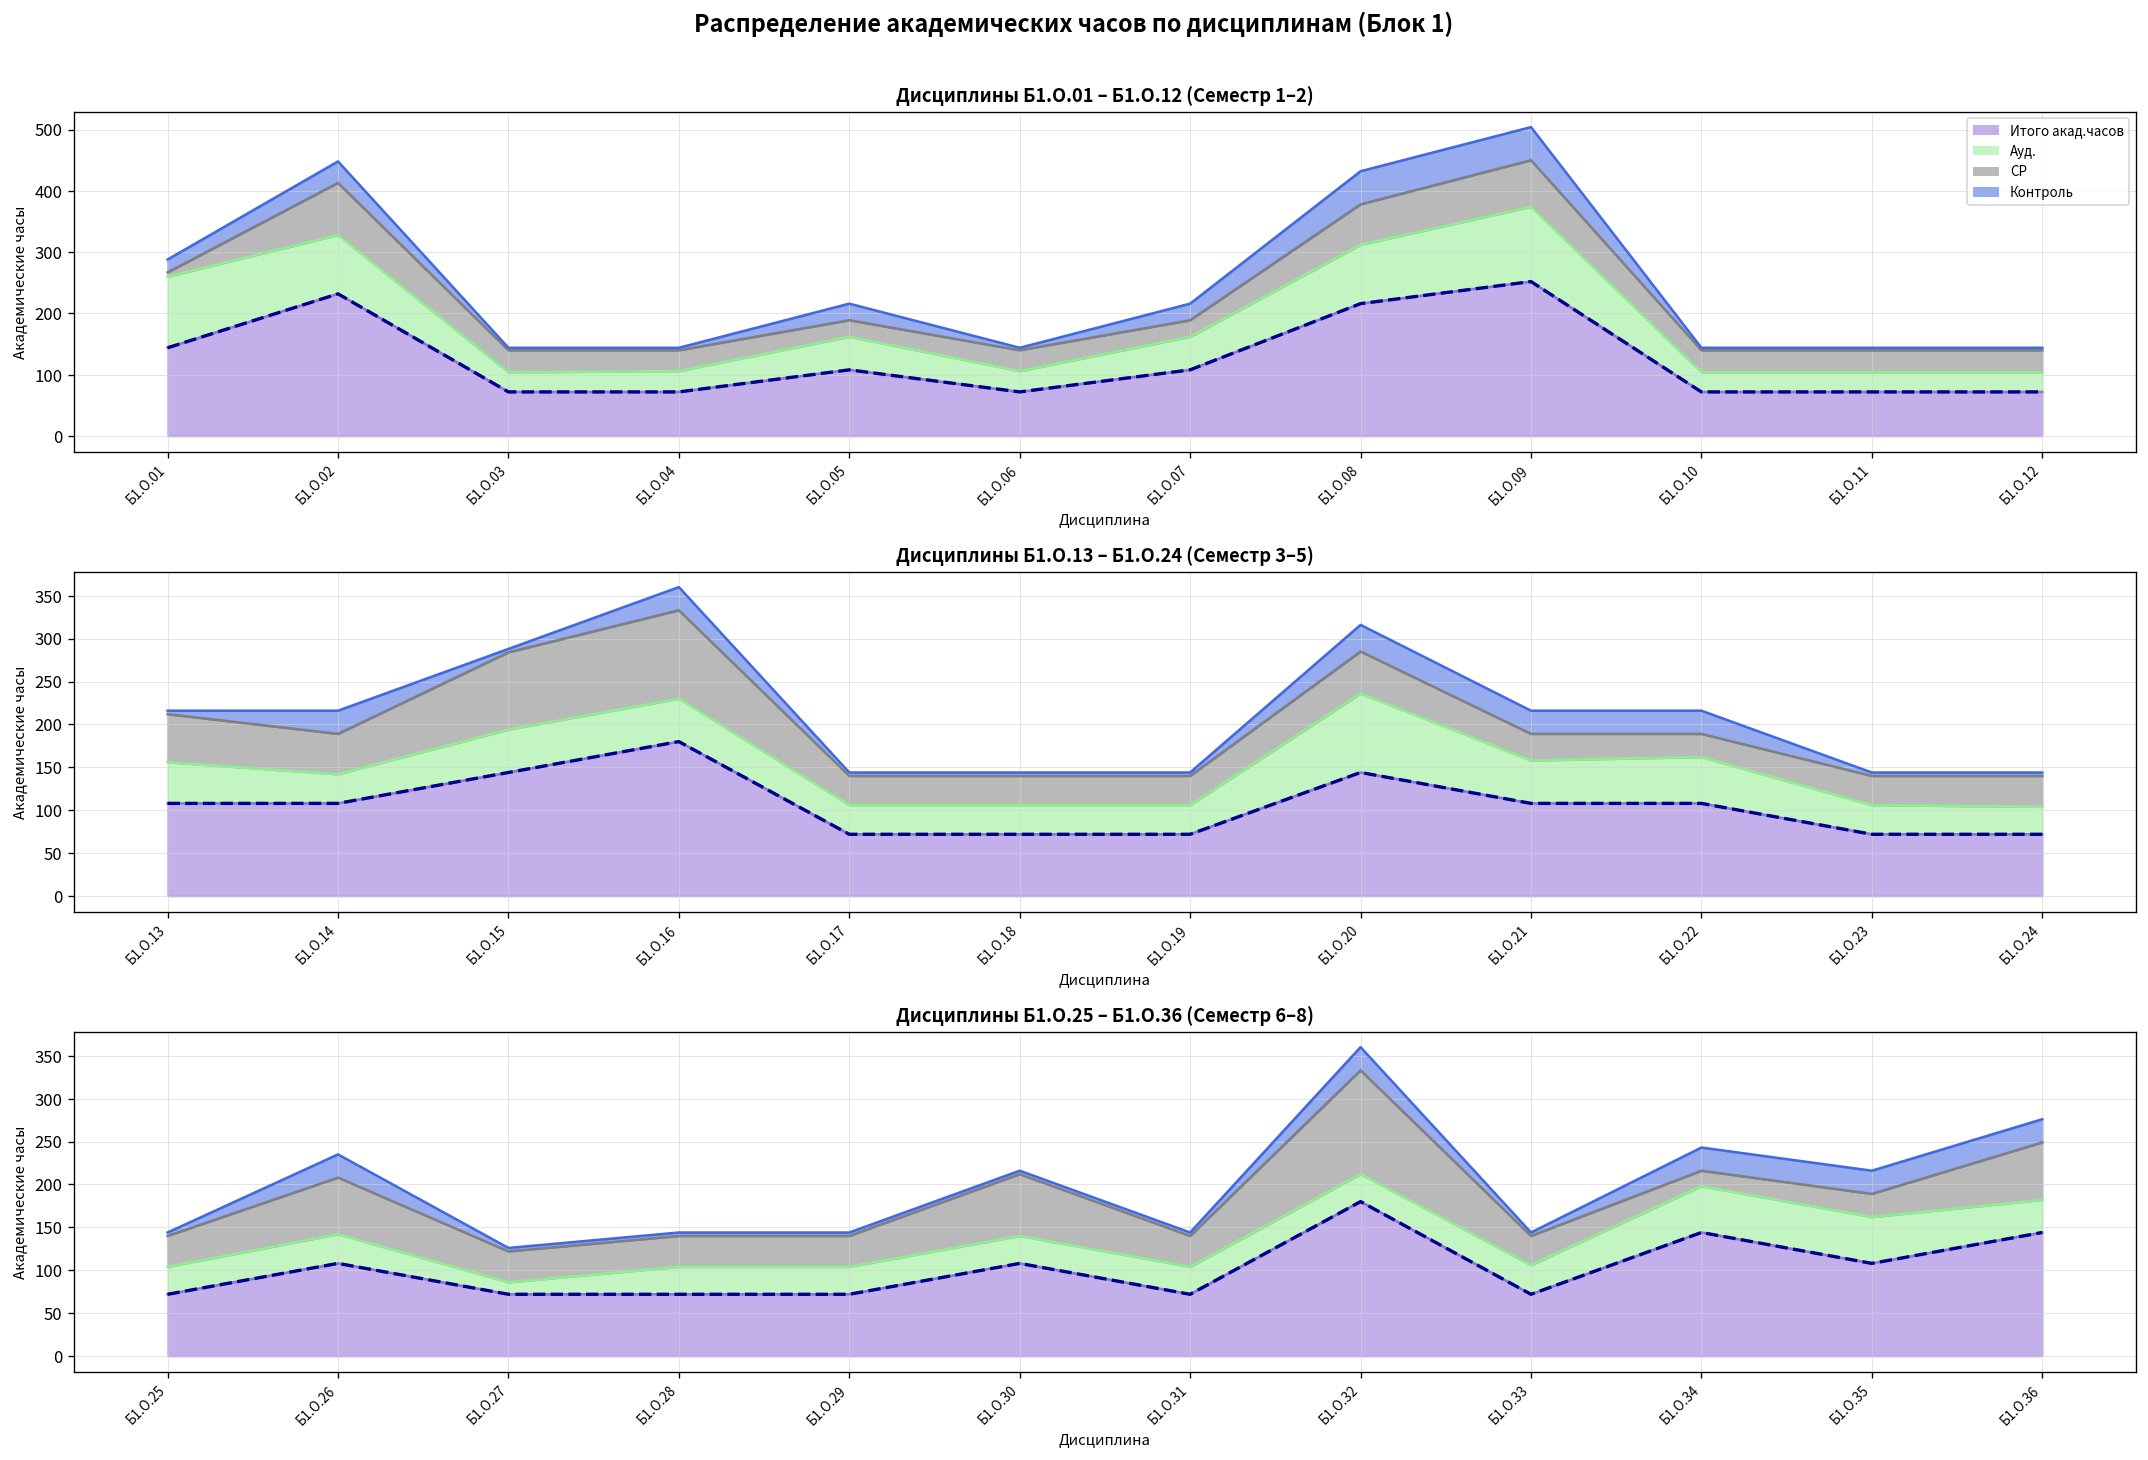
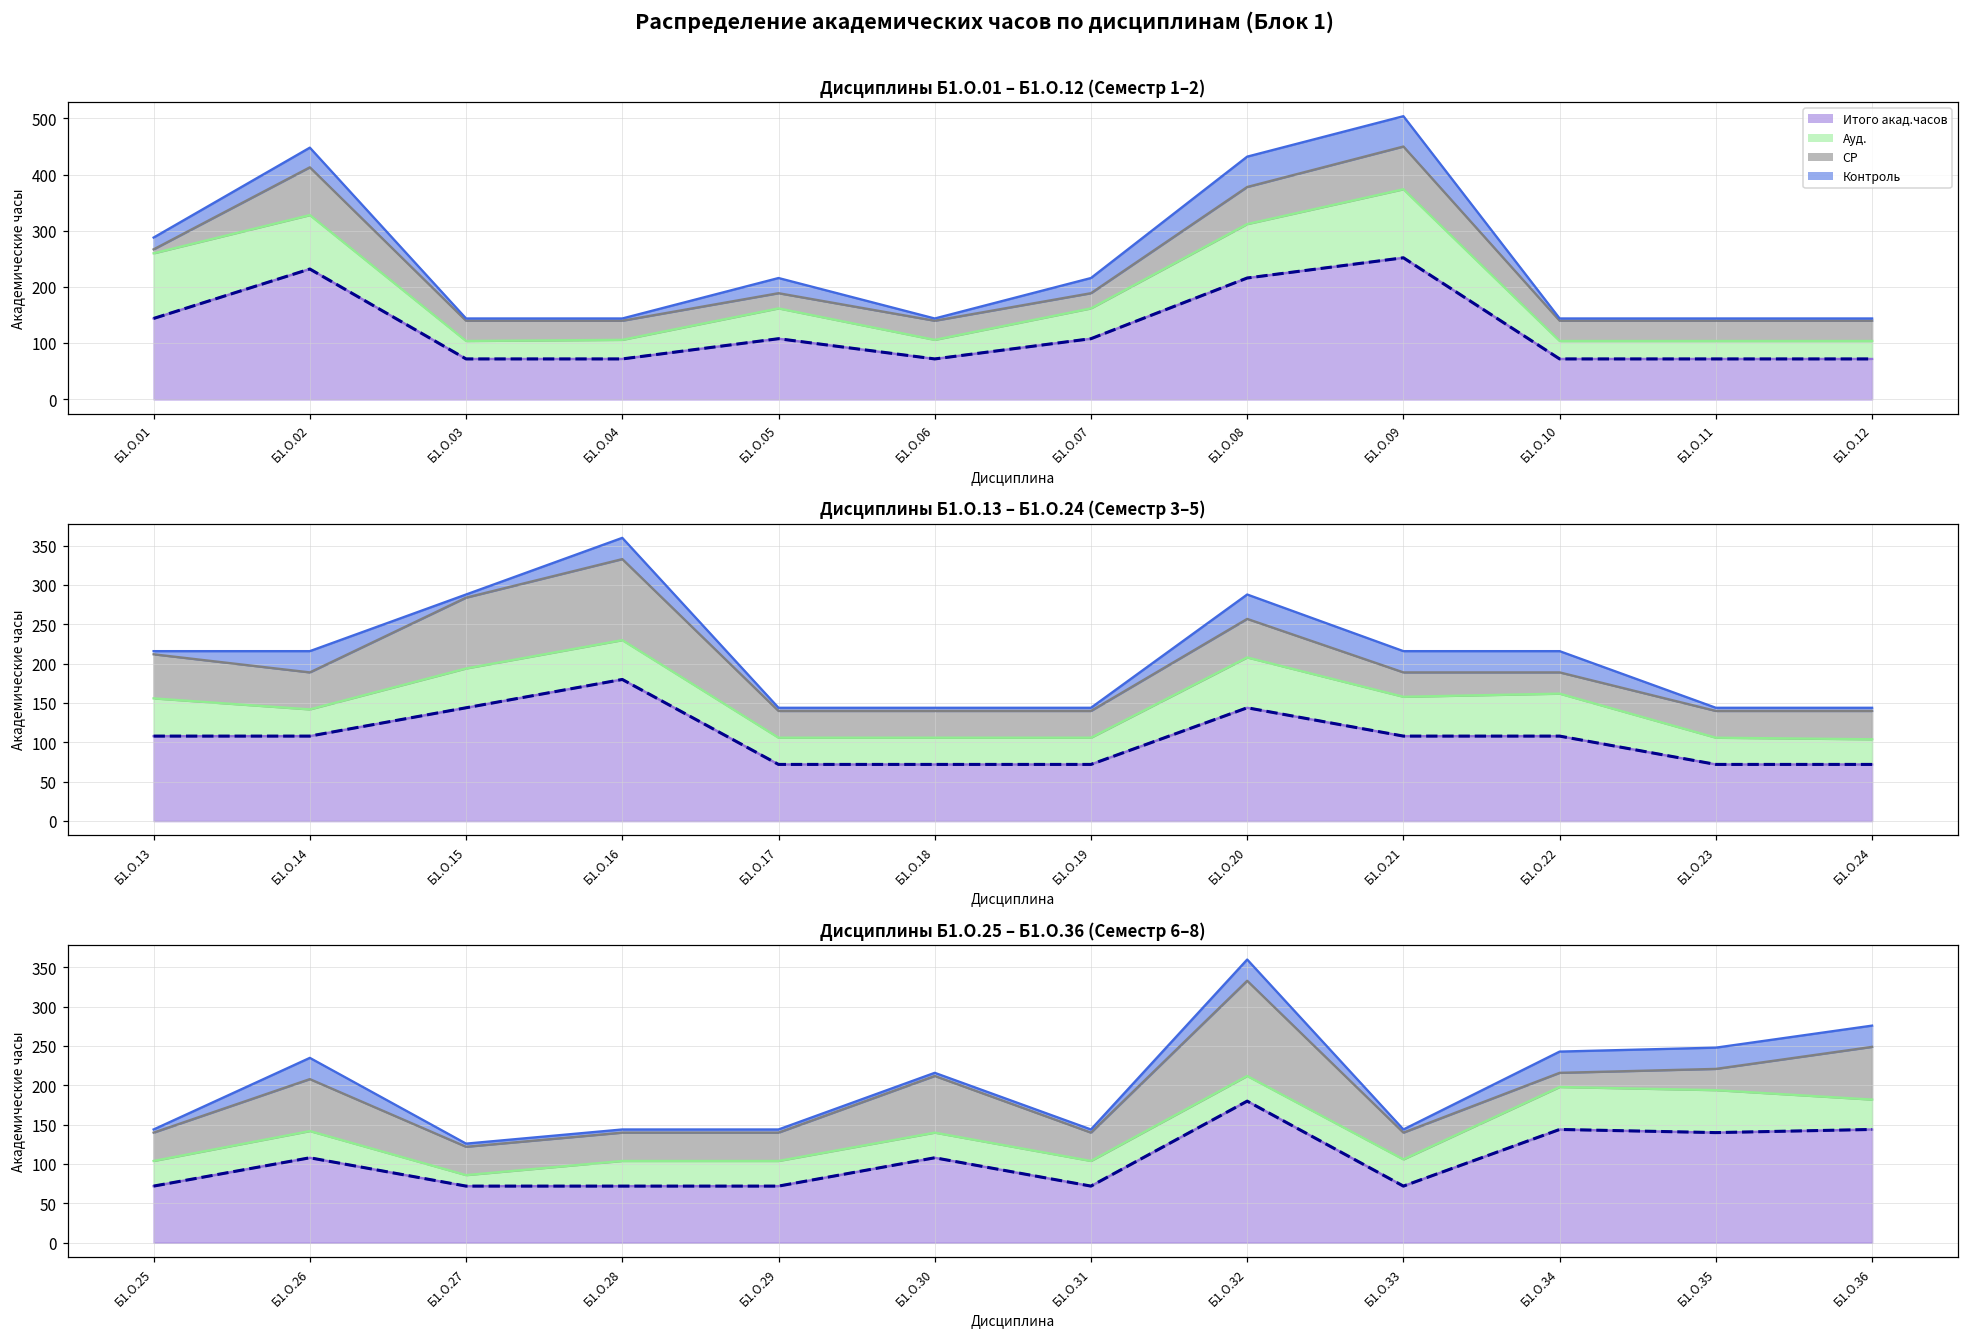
  {
    "Дисциплины Б1.О.01 – Б1.О.12 (Семестр 1–2)": {
      "Итого акад.часов": {
        "Б1.О.01": 140,
        "Б1.О.02": 230,
        "Б1.О.03": 70,
        "Б1.О.04": 70,
        "Б1.О.05": 110,
        "Б1.О.06": 70,
        "Б1.О.07": 110,
        "Б1.О.08": 220,
        "Б1.О.09": 250,
        "Б1.О.10": 70,
        "Б1.О.11": 70,
        "Б1.О.12": 70
      }
    },
    "Дисциплины Б1.О.13 – Б1.О.24 (Семестр 3–5)": {
      "Итого акад.часов": {
        "Б1.О.13": 110,
        "Б1.О.14": 110,
        "Б1.О.15": 140,
        "Б1.О.16": 180,
        "Б1.О.17": 70,
        "Б1.О.18": 70,
        "Б1.О.19": 70,
        "Б1.О.20": 140,
        "Б1.О.21": 110,
        "Б1.О.22": 110,
        "Б1.О.23": 70,
        "Б1.О.24": 70
      },
      "Ауд.": {
        "Б1.О.13": 50,
        "Б1.О.14": 30,
        "Б1.О.15": 50,
        "Б1.О.16": 50,
        "Б1.О.17": 30,
        "Б1.О.18": 30,
        "Б1.О.19": 30,
-       "Б1.О.20": 90,
+       "Б1.О.20": 60,
        "Б1.О.21": 50,
        "Б1.О.22": 50,
        "Б1.О.23": 30,
        "Б1.О.24": 30
      },
      "СР": {
        "Б1.О.13": 60,
        "Б1.О.14": 50,
        "Б1.О.15": 90,
        "Б1.О.16": 100,
        "Б1.О.17": 30,
        "Б1.О.18": 30,
        "Б1.О.19": 30,
        "Б1.О.20": 50,
        "Б1.О.21": 30,
        "Б1.О.22": 30,
        "Б1.О.23": 30,
        "Б1.О.24": 40
      },
      "Контроль": {
        "Б1.О.13": 0,
        "Б1.О.14": 30,
        "Б1.О.15": 0,
        "Б1.О.16": 30,
        "Б1.О.17": 0,
        "Б1.О.18": 0,
        "Б1.О.19": 0,
        "Б1.О.20": 30,
        "Б1.О.21": 30,
        "Б1.О.22": 30,
        "Б1.О.23": 0,
        "Б1.О.24": 0
      }
    },
    "Дисциплины Б1.О.25 – Б1.О.36 (Семестр 6–8)": {
      "Итого акад.часов": {
        "Б1.О.25": 70,
        "Б1.О.26": 110,
        "Б1.О.27": 70,
        "Б1.О.28": 70,
        "Б1.О.29": 70,
        "Б1.О.30": 110,
        "Б1.О.31": 70,
        "Б1.О.32": 180,
        "Б1.О.33": 70,
        "Б1.О.34": 140,
-       "Б1.О.35": 110,
+       "Б1.О.35": 140,
        "Б1.О.36": 140
      },
      "Ауд.": {
        "Б1.О.25": 30,
        "Б1.О.26": 30,
        "Б1.О.27": 10,
        "Б1.О.28": 30,
        "Б1.О.29": 30,
        "Б1.О.30": 30,
        "Б1.О.31": 30,
        "Б1.О.32": 30,
        "Б1.О.33": 30,
        "Б1.О.34": 50,
        "Б1.О.35": 50,
        "Б1.О.36": 40
      },
      "СР": {
        "Б1.О.25": 40,
        "Б1.О.26": 70,
        "Б1.О.27": 40,
        "Б1.О.28": 40,
        "Б1.О.29": 40,
        "Б1.О.30": 70,
        "Б1.О.31": 40,
        "Б1.О.32": 120,
        "Б1.О.33": 30,
        "Б1.О.34": 20,
        "Б1.О.35": 30,
        "Б1.О.36": 70
      },
      "Контроль": {
        "Б1.О.25": 0,
        "Б1.О.26": 30,
        "Б1.О.27": 0,
        "Б1.О.28": 0,
        "Б1.О.29": 0,
        "Б1.О.30": 0,
        "Б1.О.31": 0,
        "Б1.О.32": 30,
        "Б1.О.33": 0,
        "Б1.О.34": 30,
        "Б1.О.35": 30,
        "Б1.О.36": 30
      }
    }
  }
